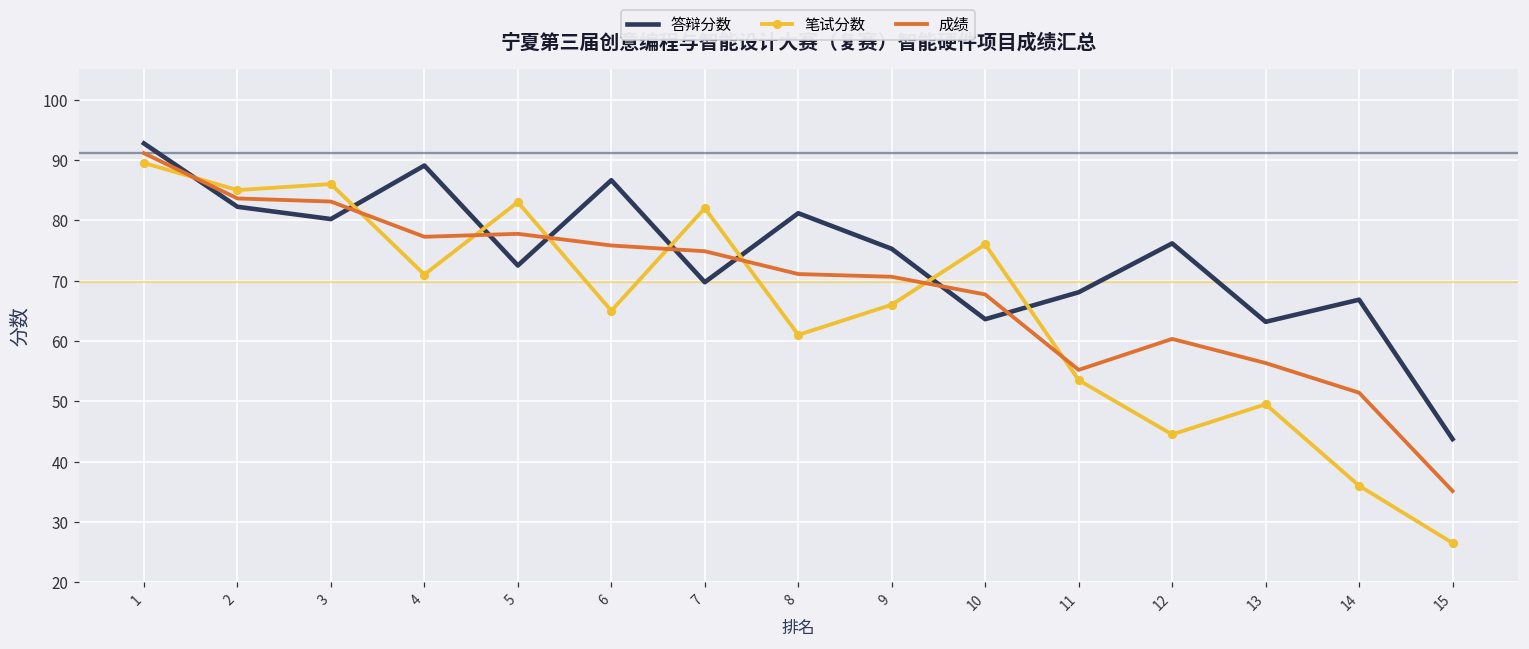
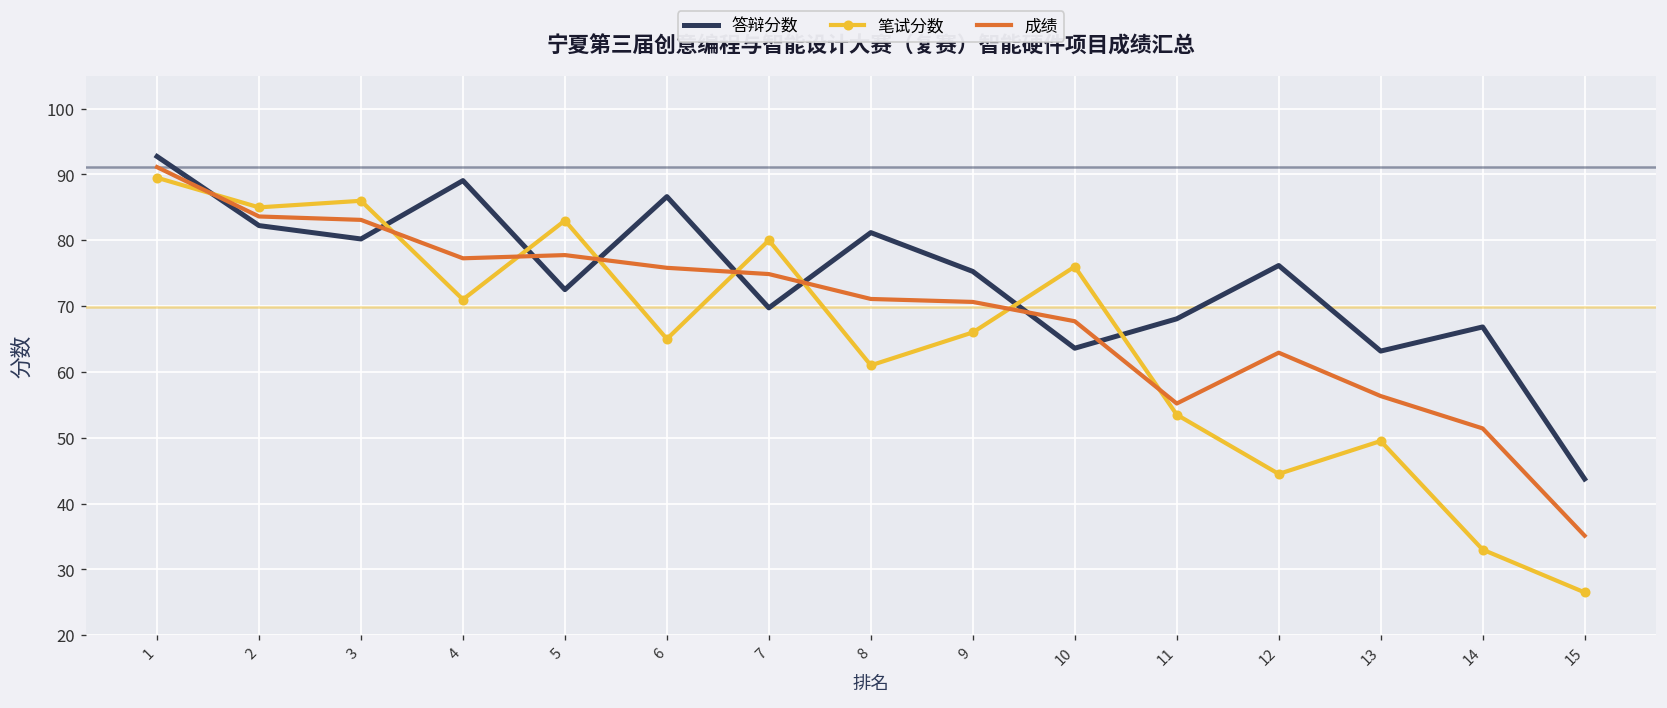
  {
    "答辩分数": {
      "1": 93,
      "2": 82,
      "3": 80,
      "4": 89,
      "5": 73,
      "6": 87,
      "7": 70,
      "8": 81,
      "9": 75,
      "10": 64,
      "11": 68,
      "12": 76,
      "13": 63,
      "14": 67,
      "15": 44
    },
    "笔试分数": {
      "1": 90,
      "2": 85,
      "3": 86,
      "4": 71,
      "5": 83,
      "6": 65,
-     "7": 82,
+     "7": 80,
      "8": 61,
      "9": 66,
      "10": 76,
      "11": 54,
      "12": 45,
      "13": 50,
-     "14": 36,
+     "14": 33,
      "15": 27
    },
    "成绩": {
      "1": 91,
      "2": 84,
      "3": 83,
      "4": 77,
      "5": 78,
      "6": 76,
      "7": 75,
      "8": 71,
      "9": 71,
      "10": 68,
      "11": 55,
-     "12": 60,
+     "12": 63,
      "13": 56,
      "14": 51,
      "15": 35
    }
  }
